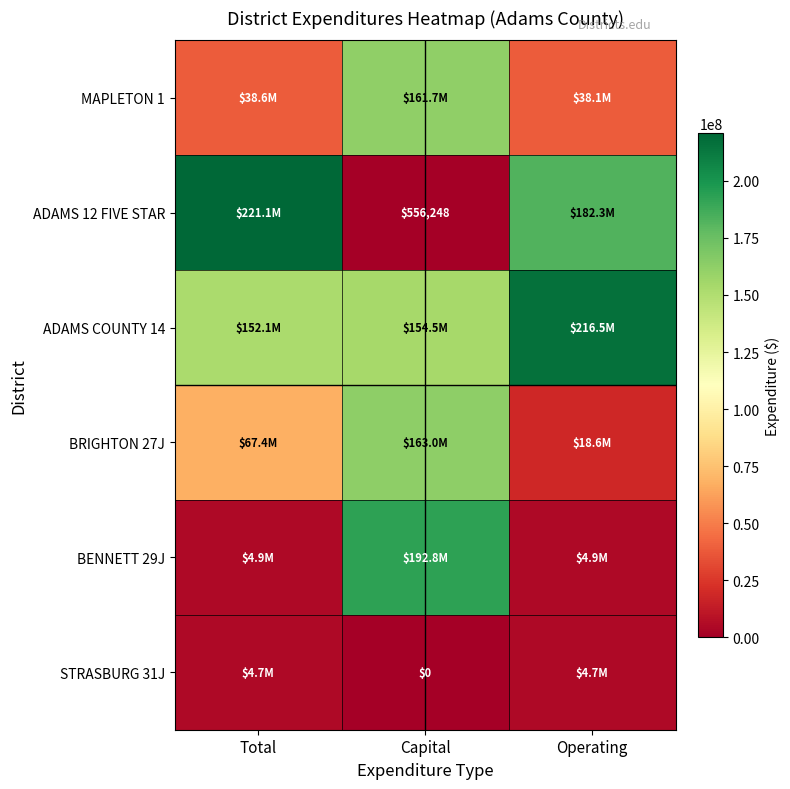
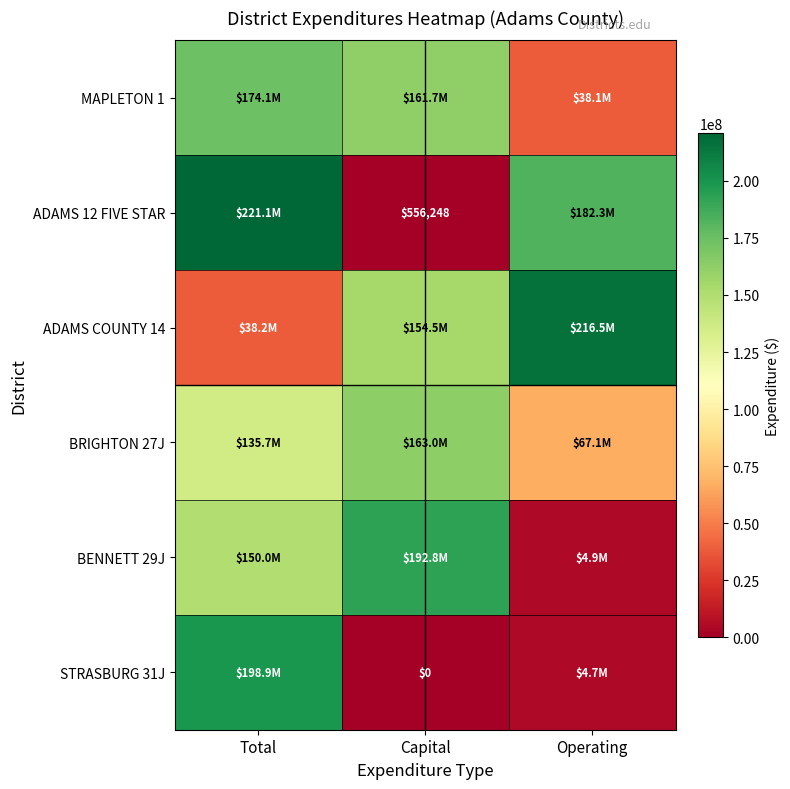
  {
    "MAPLETON 1": {
-     "Total": "$38.6M",
+     "Total": "$174.1M",
      "Capital": "$161.7M",
      "Operating": "$38.1M"
    },
    "ADAMS 12 FIVE STAR": {
      "Total": "$221.1M",
      "Capital": "$556,248",
      "Operating": "$182.3M"
    },
    "ADAMS COUNTY 14": {
-     "Total": "$152.1M",
+     "Total": "$38.2M",
      "Capital": "$154.5M",
      "Operating": "$216.5M"
    },
    "BRIGHTON 27J": {
-     "Total": "$67.4M",
+     "Total": "$135.7M",
      "Capital": "$163.0M",
-     "Operating": "$18.6M"
+     "Operating": "$67.1M"
    },
    "BENNETT 29J": {
-     "Total": "$4.9M",
+     "Total": "$150.0M",
      "Capital": "$192.8M",
      "Operating": "$4.9M"
    },
    "STRASBURG 31J": {
-     "Total": "$4.7M",
+     "Total": "$198.9M",
      "Capital": "$0",
      "Operating": "$4.7M"
    }
  }
